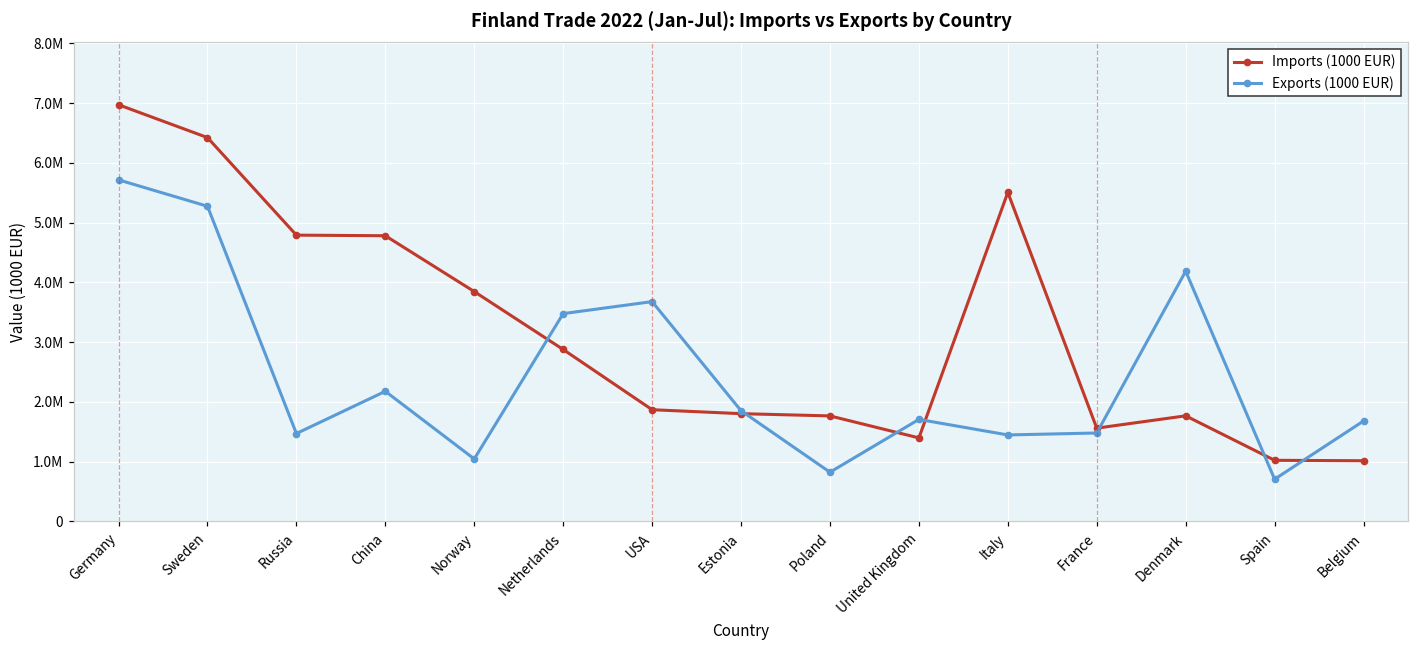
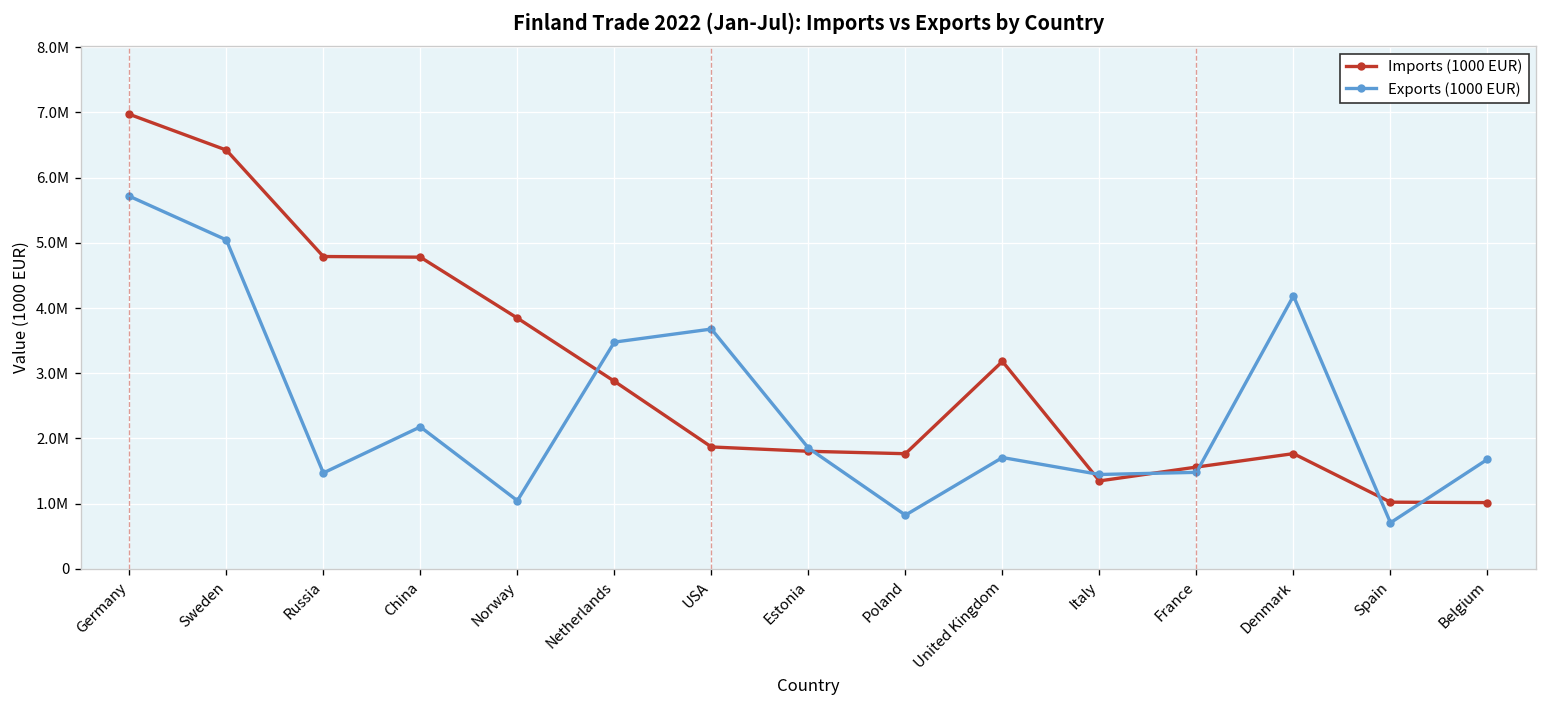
  {
    "Imports (1000 EUR)": {
      "Germany": 7000000,
      "Sweden": 6400000,
      "Russia": 4800000,
      "China": 4800000,
      "Norway": 3800000,
      "Netherlands": 2900000,
      "USA": 1900000,
      "Estonia": 1800000,
      "Poland": 1800000,
-     "United Kingdom": 1400000,
-     "Italy": 5500000,
+     "United Kingdom": 3200000,
+     "Italy": 1300000,
      "France": 1600000,
      "Denmark": 1800000,
      "Spain": 1000000,
      "Belgium": 1000000
    },
    "Exports (1000 EUR)": {
      "Germany": 5700000,
-     "Sweden": 5300000,
+     "Sweden": 5000000,
      "Russia": 1500000,
      "China": 2200000,
      "Norway": 1000000,
      "Netherlands": 3500000,
      "USA": 3700000,
      "Estonia": 1900000,
      "Poland": 800000,
      "United Kingdom": 1700000,
      "Italy": 1400000,
      "France": 1500000,
      "Denmark": 4200000,
      "Spain": 700000,
      "Belgium": 1700000
    }
  }
